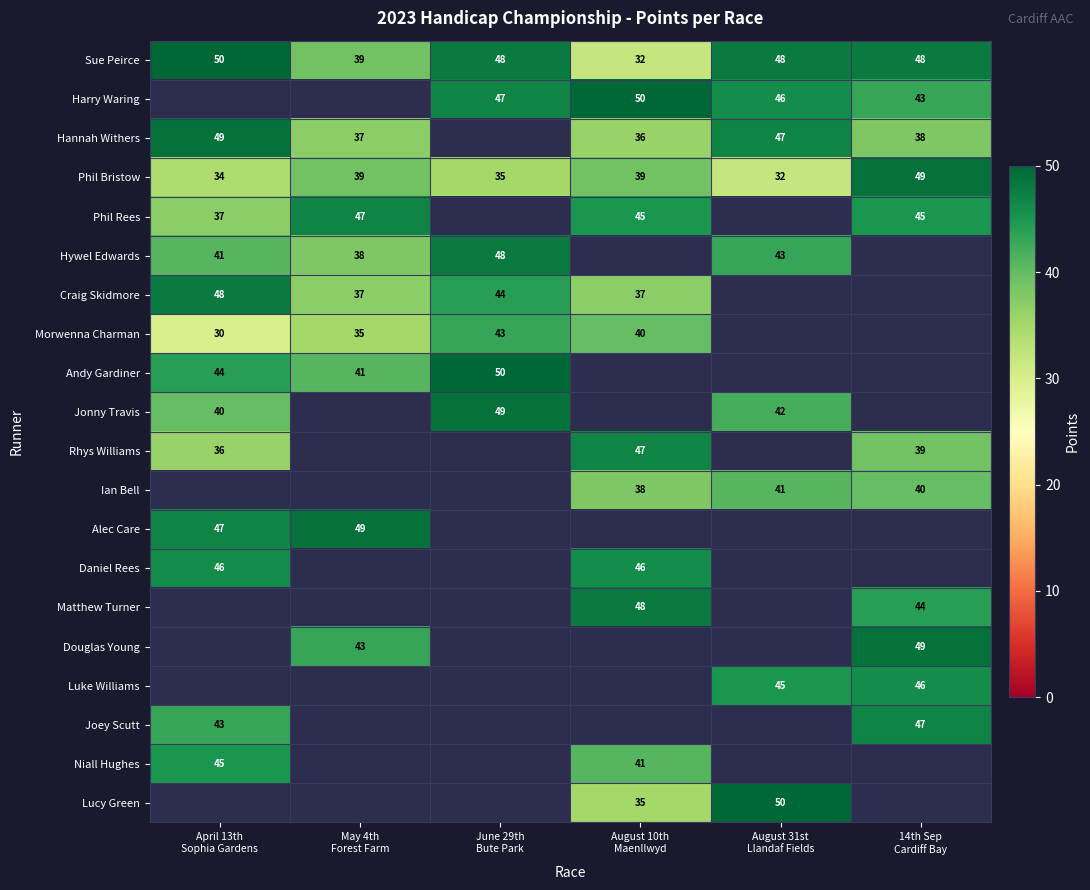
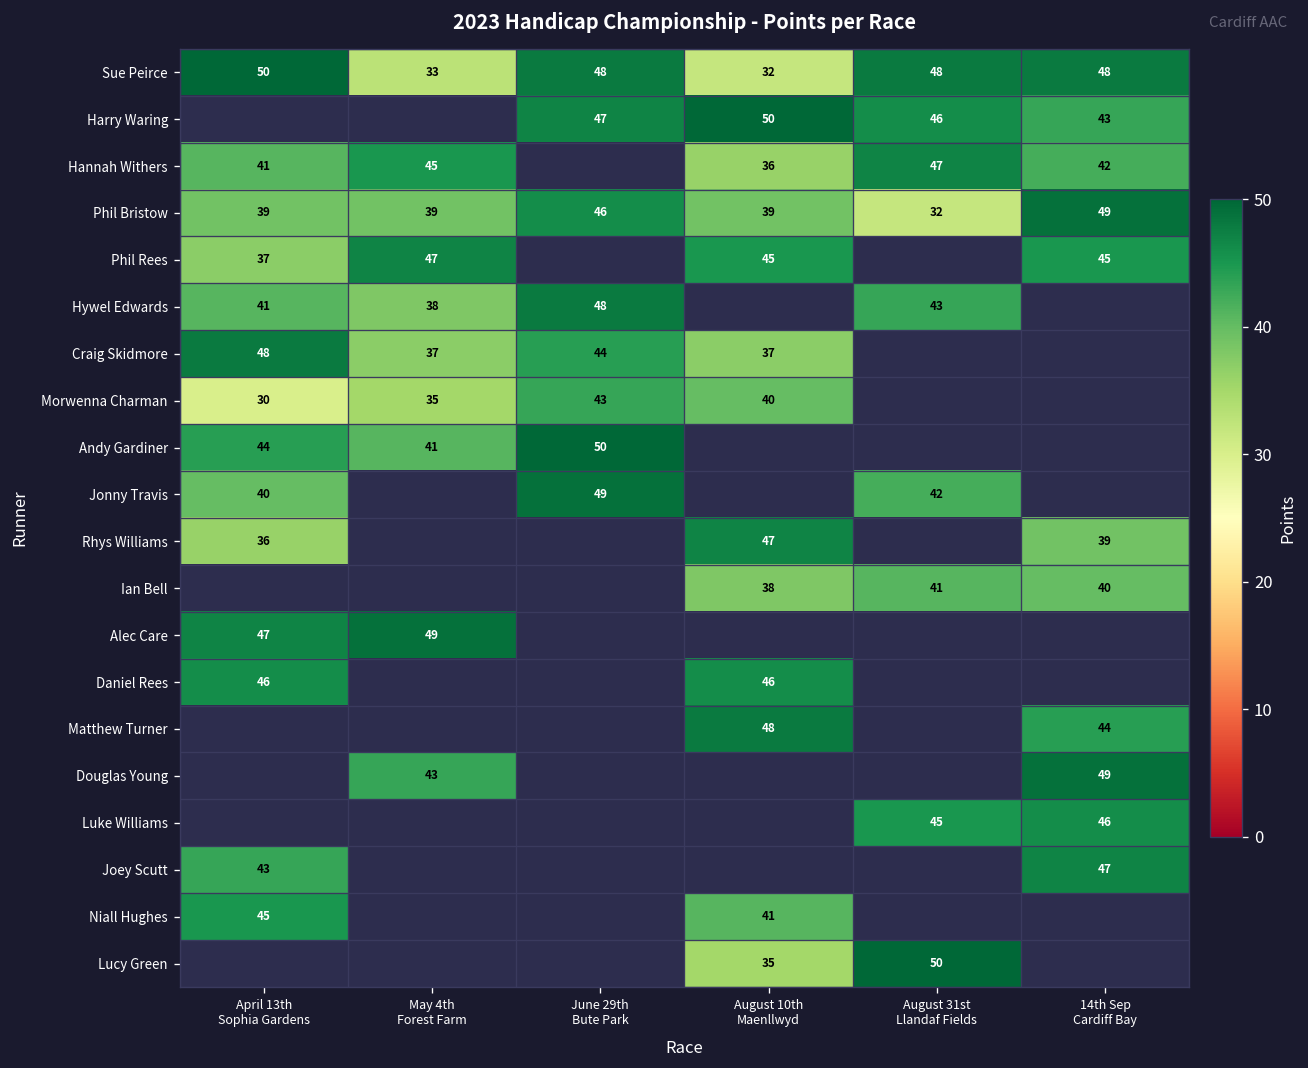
  {
    "Sue Peirce": {
      "April 13th Sophia Gardens": 50,
-     "May 4th Forest Farm": 39,
+     "May 4th Forest Farm": 33,
      "June 29th Bute Park": 48,
      "August 10th Maenllwyd": 32,
      "August 31st Llandaf Fields": 48,
      "14th Sep Cardiff Bay": 48
    },
    "Harry Waring": {
      "June 29th Bute Park": 47,
      "August 10th Maenllwyd": 50,
      "August 31st Llandaf Fields": 46,
      "14th Sep Cardiff Bay": 43
    },
    "Hannah Withers": {
-     "April 13th Sophia Gardens": 49,
-     "May 4th Forest Farm": 37,
+     "April 13th Sophia Gardens": 41,
+     "May 4th Forest Farm": 45,
      "August 10th Maenllwyd": 36,
      "August 31st Llandaf Fields": 47,
-     "14th Sep Cardiff Bay": 38
+     "14th Sep Cardiff Bay": 42
    },
    "Phil Bristow": {
-     "April 13th Sophia Gardens": 34,
+     "April 13th Sophia Gardens": 39,
      "May 4th Forest Farm": 39,
-     "June 29th Bute Park": 35,
+     "June 29th Bute Park": 46,
      "August 10th Maenllwyd": 39,
      "August 31st Llandaf Fields": 32,
      "14th Sep Cardiff Bay": 49
    },
    "Phil Rees": {
      "April 13th Sophia Gardens": 37,
      "May 4th Forest Farm": 47,
      "August 10th Maenllwyd": 45,
      "14th Sep Cardiff Bay": 45
    },
    "Hywel Edwards": {
      "April 13th Sophia Gardens": 41,
      "May 4th Forest Farm": 38,
      "June 29th Bute Park": 48,
      "August 31st Llandaf Fields": 43
    },
    "Craig Skidmore": {
      "April 13th Sophia Gardens": 48,
      "May 4th Forest Farm": 37,
      "June 29th Bute Park": 44,
      "August 10th Maenllwyd": 37
    },
    "Morwenna Charman": {
      "April 13th Sophia Gardens": 30,
      "May 4th Forest Farm": 35,
      "June 29th Bute Park": 43,
      "August 10th Maenllwyd": 40
    },
    "Andy Gardiner": {
      "April 13th Sophia Gardens": 44,
      "May 4th Forest Farm": 41,
      "June 29th Bute Park": 50
    },
    "Jonny Travis": {
      "April 13th Sophia Gardens": 40,
      "June 29th Bute Park": 49,
      "August 31st Llandaf Fields": 42
    },
    "Rhys Williams": {
      "April 13th Sophia Gardens": 36,
      "August 10th Maenllwyd": 47,
      "14th Sep Cardiff Bay": 39
    },
    "Ian Bell": {
      "August 10th Maenllwyd": 38,
      "August 31st Llandaf Fields": 41,
      "14th Sep Cardiff Bay": 40
    },
    "Alec Care": {
      "April 13th Sophia Gardens": 47,
      "May 4th Forest Farm": 49
    },
    "Daniel Rees": {
      "April 13th Sophia Gardens": 46,
      "August 10th Maenllwyd": 46
    },
    "Matthew Turner": {
      "August 10th Maenllwyd": 48,
      "14th Sep Cardiff Bay": 44
    },
    "Douglas Young": {
      "May 4th Forest Farm": 43,
      "14th Sep Cardiff Bay": 49
    },
    "Luke Williams": {
      "August 31st Llandaf Fields": 45,
      "14th Sep Cardiff Bay": 46
    },
    "Joey Scutt": {
      "April 13th Sophia Gardens": 43,
      "14th Sep Cardiff Bay": 47
    },
    "Niall Hughes": {
      "April 13th Sophia Gardens": 45,
      "August 10th Maenllwyd": 41
    },
    "Lucy Green": {
      "August 10th Maenllwyd": 35,
      "August 31st Llandaf Fields": 50
    }
  }
